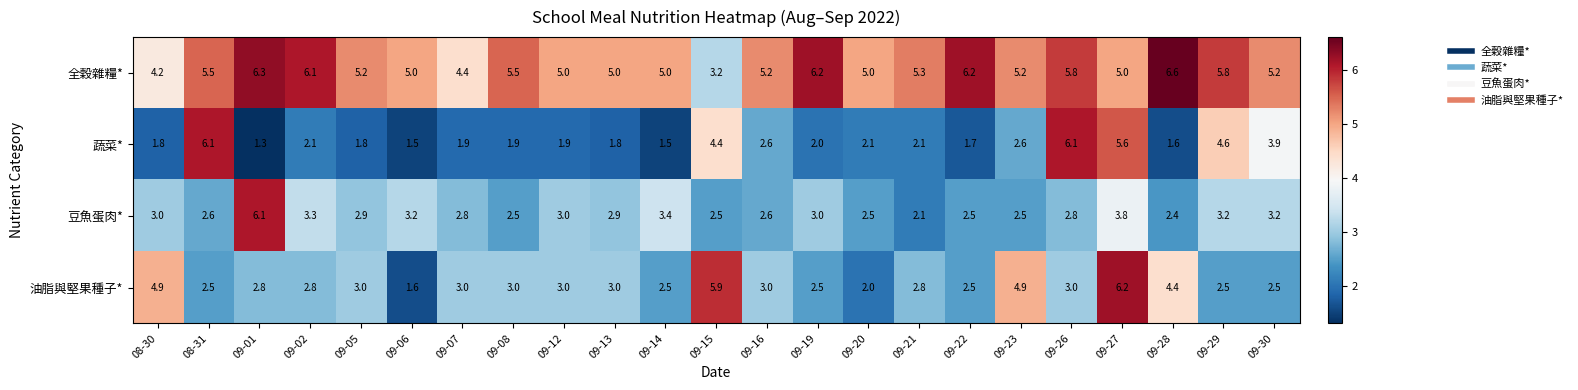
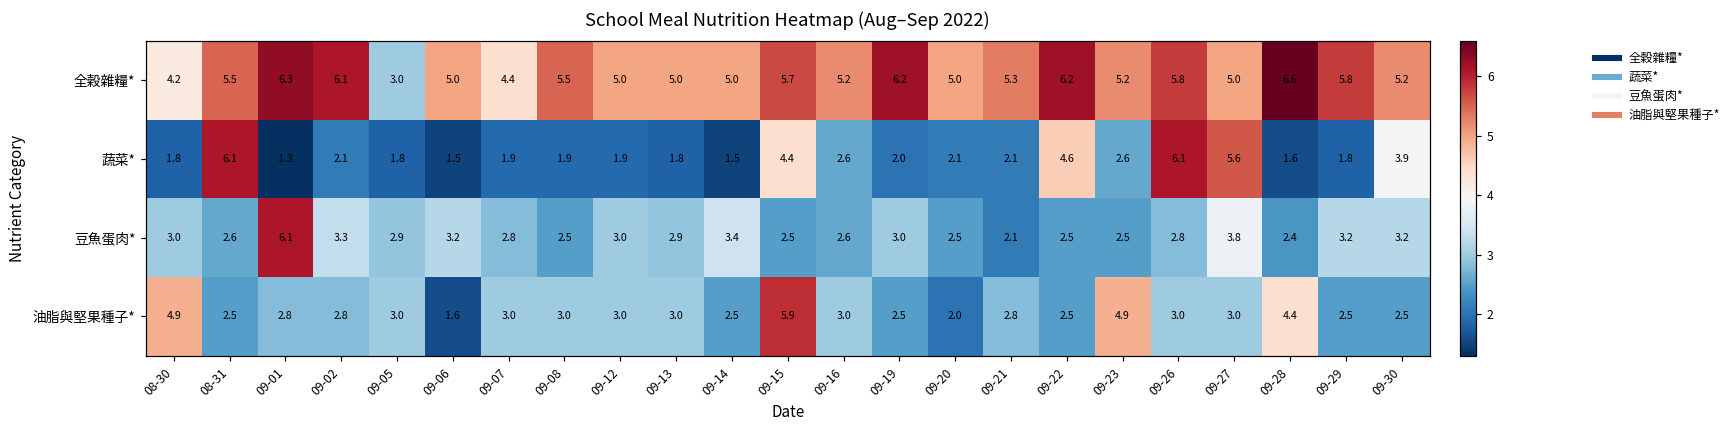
  {
    "全穀雜糧*": {
      "08-30": 4.2,
      "08-31": 5.5,
      "09-01": 6.3,
      "09-02": 6.1,
-     "09-05": 5.2,
+     "09-05": 3.0,
      "09-06": 5.0,
      "09-07": 4.4,
      "09-08": 5.5,
      "09-12": 5.0,
      "09-13": 5.0,
      "09-14": 5.0,
-     "09-15": 3.2,
+     "09-15": 5.7,
      "09-16": 5.2,
      "09-19": 6.2,
      "09-20": 5.0,
      "09-21": 5.3,
      "09-22": 6.2,
      "09-23": 5.2,
      "09-26": 5.8,
      "09-27": 5.0,
      "09-28": 6.6,
      "09-29": 5.8,
      "09-30": 5.2
    },
    "蔬菜*": {
      "08-30": 1.8,
      "08-31": 6.1,
      "09-01": 1.3,
      "09-02": 2.1,
      "09-05": 1.8,
      "09-06": 1.5,
      "09-07": 1.9,
      "09-08": 1.9,
      "09-12": 1.9,
      "09-13": 1.8,
      "09-14": 1.5,
      "09-15": 4.4,
      "09-16": 2.6,
      "09-19": 2.0,
      "09-20": 2.1,
      "09-21": 2.1,
-     "09-22": 1.7,
+     "09-22": 4.6,
      "09-23": 2.6,
      "09-26": 6.1,
      "09-27": 5.6,
      "09-28": 1.6,
-     "09-29": 4.6,
+     "09-29": 1.8,
      "09-30": 3.9
    },
    "豆魚蛋肉*": {
      "08-30": 3.0,
      "08-31": 2.6,
      "09-01": 6.1,
      "09-02": 3.3,
      "09-05": 2.9,
      "09-06": 3.2,
      "09-07": 2.8,
      "09-08": 2.5,
      "09-12": 3.0,
      "09-13": 2.9,
      "09-14": 3.4,
      "09-15": 2.5,
      "09-16": 2.6,
      "09-19": 3.0,
      "09-20": 2.5,
      "09-21": 2.1,
      "09-22": 2.5,
      "09-23": 2.5,
      "09-26": 2.8,
      "09-27": 3.8,
      "09-28": 2.4,
      "09-29": 3.2,
      "09-30": 3.2
    },
    "油脂與堅果種子*": {
      "08-30": 4.9,
      "08-31": 2.5,
      "09-01": 2.8,
      "09-02": 2.8,
      "09-05": 3.0,
      "09-06": 1.6,
      "09-07": 3.0,
      "09-08": 3.0,
      "09-12": 3.0,
      "09-13": 3.0,
      "09-14": 2.5,
      "09-15": 5.9,
      "09-16": 3.0,
      "09-19": 2.5,
      "09-20": 2.0,
      "09-21": 2.8,
      "09-22": 2.5,
      "09-23": 4.9,
      "09-26": 3.0,
-     "09-27": 6.2,
+     "09-27": 3.0,
      "09-28": 4.4,
      "09-29": 2.5,
      "09-30": 2.5
    }
  }
